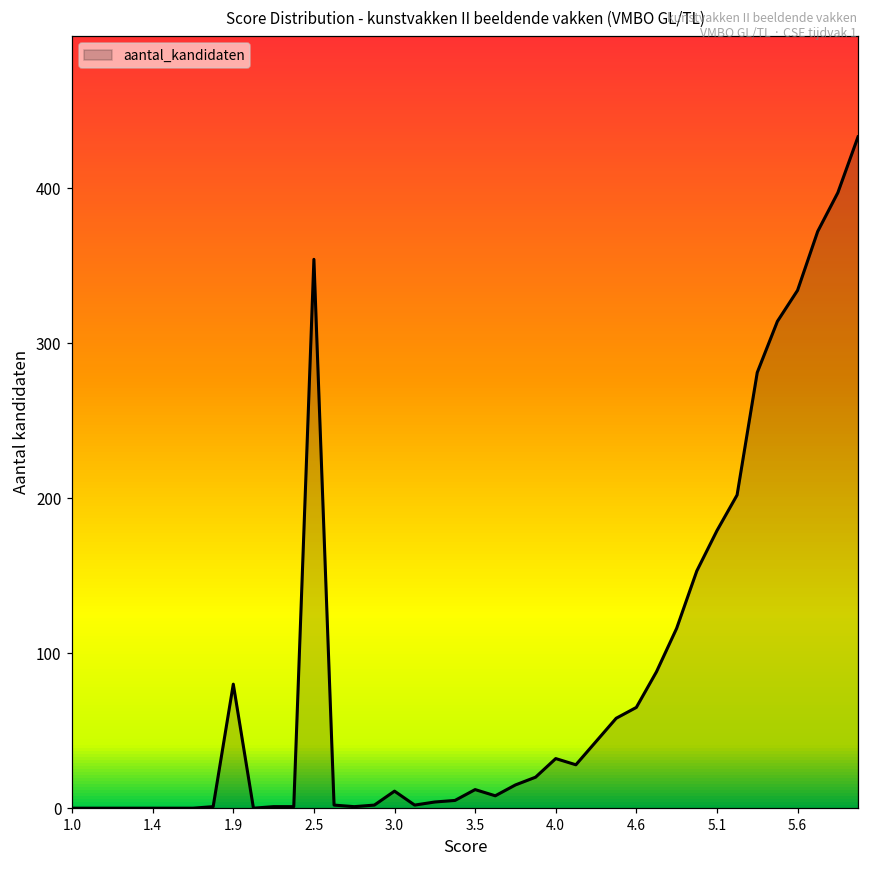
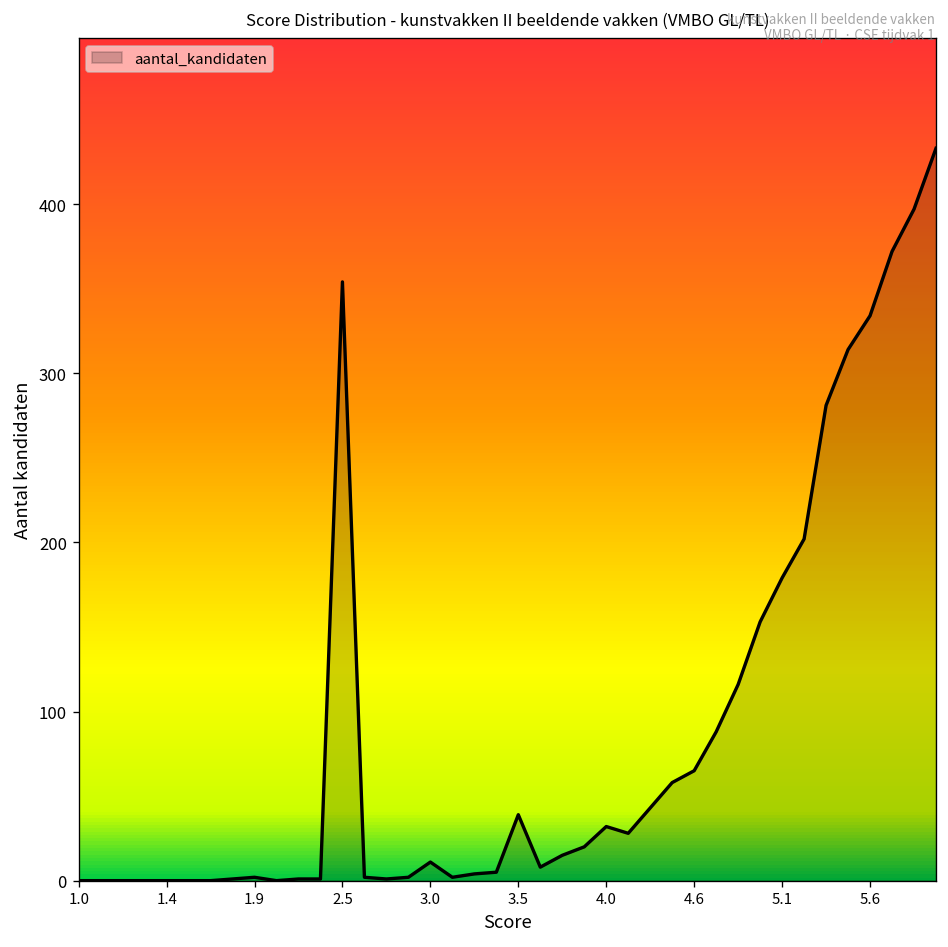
  {
    "1.0": 0,
    "1.4": 0,
-   "1.9": 80,
+   "1.9": 2,
    "2.5": 354,
    "3.0": 11,
-   "3.5": 12,
+   "3.5": 39,
    "4.0": 32,
    "4.6": 65,
    "5.1": 179,
    "5.6": 334
  }
